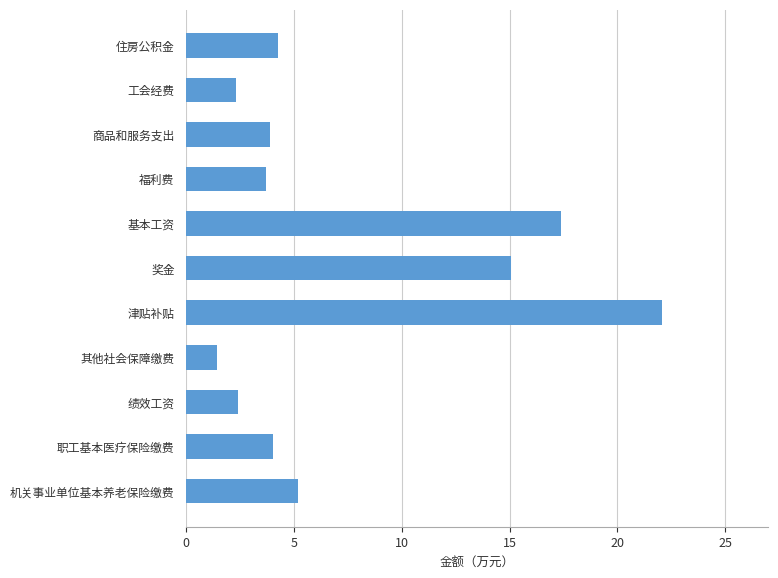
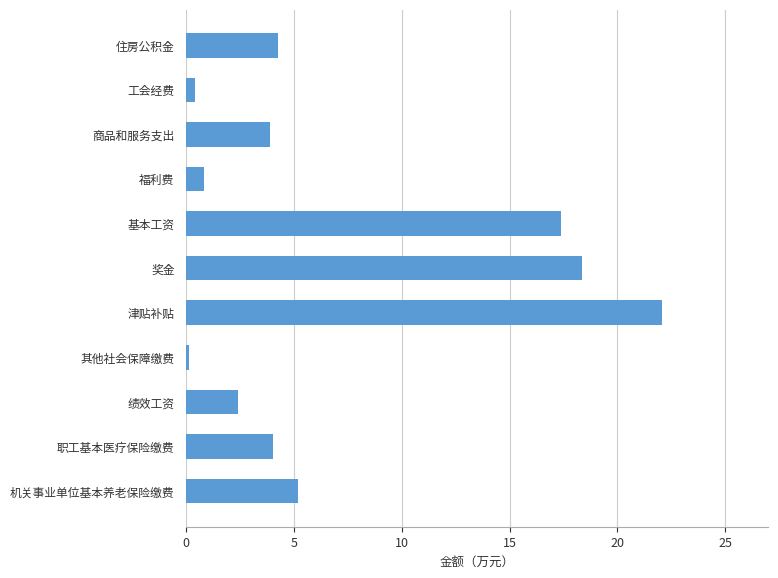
  {
    "住房公积金": 4.3,
-   "工会经费": 2.3,
+   "工会经费": 0.4,
    "商品和服务支出": 3.9,
-   "福利费": 3.7,
+   "福利费": 0.8,
    "基本工资": 17.4,
-   "奖金": 15.1,
+   "奖金": 18.4,
    "津贴补贴": 22.1,
-   "其他社会保障缴费": 1.4,
+   "其他社会保障缴费": 0.1,
    "绩效工资": 2.4,
    "职工基本医疗保险缴费": 4.0,
    "机关事业单位基本养老保险缴费": 5.2
  }
